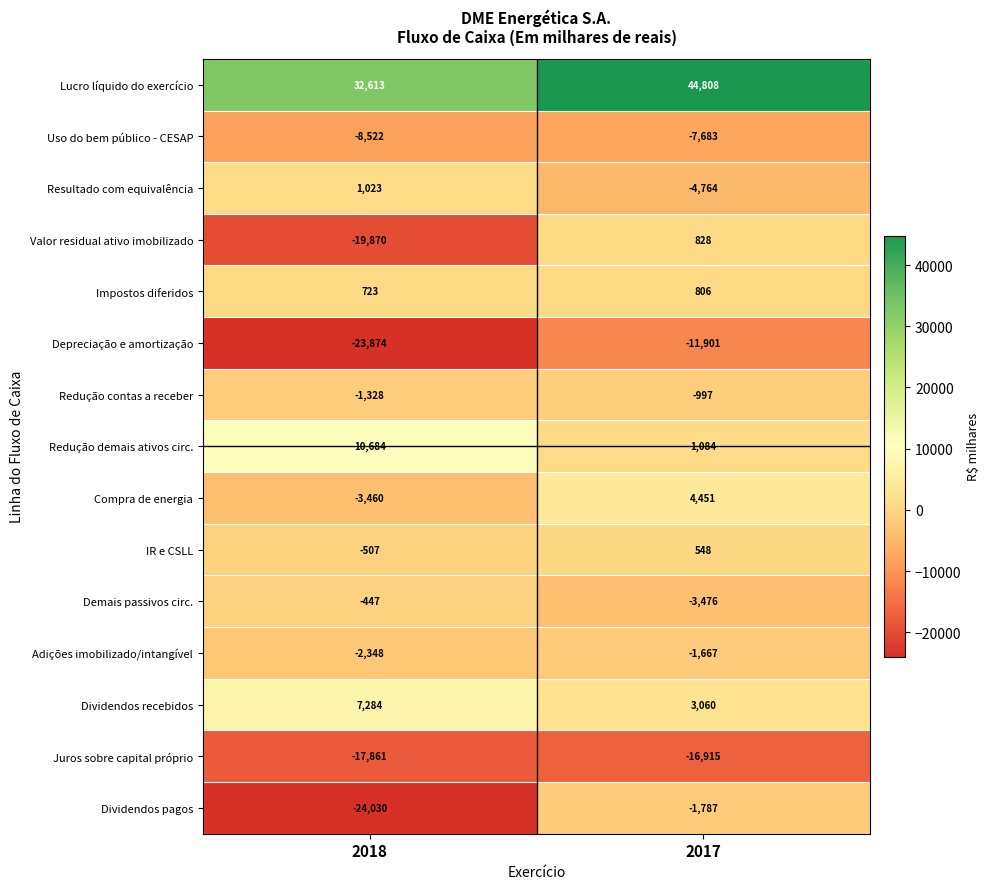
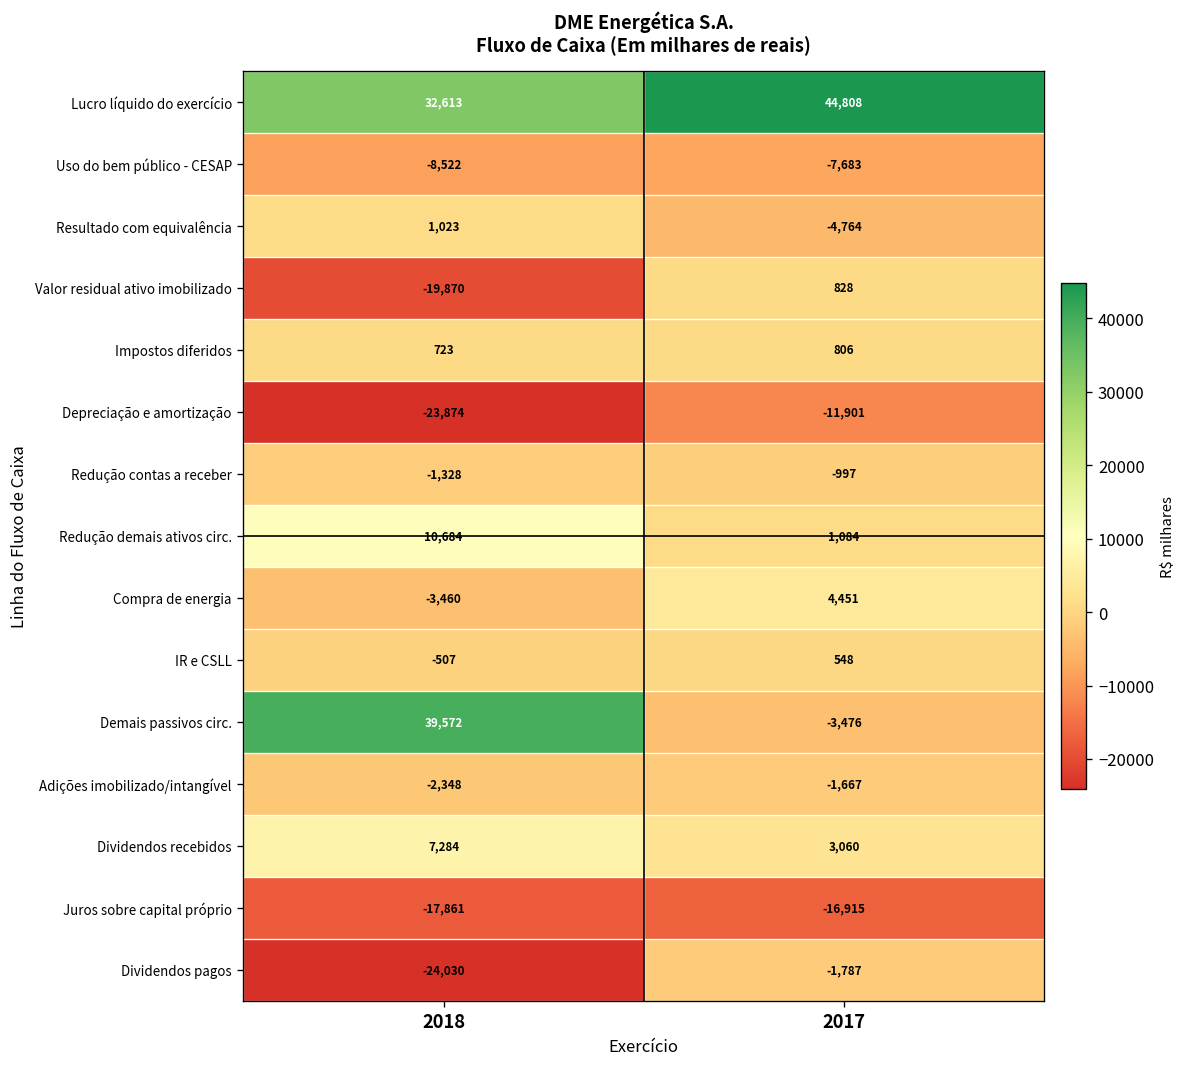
  {
    "Lucro líquido do exercício": {
      "2018": "32,613",
      "2017": "44,808"
    },
    "Uso do bem público - CESAP": {
      "2018": "-8,522",
      "2017": "-7,683"
    },
    "Resultado com equivalência": {
      "2018": "1,023",
      "2017": "-4,764"
    },
    "Valor residual ativo imobilizado": {
      "2018": "-19,870",
      "2017": "828"
    },
    "Impostos diferidos": {
      "2018": "723",
      "2017": "806"
    },
    "Depreciação e amortização": {
      "2018": "-23,874",
      "2017": "-11,901"
    },
    "Redução contas a receber": {
      "2018": "-1,328",
      "2017": "-997"
    },
    "Redução demais ativos circ.": {
      "2018": "10,684",
      "2017": "1,084"
    },
    "Compra de energia": {
      "2018": "-3,460",
      "2017": "4,451"
    },
    "IR e CSLL": {
      "2018": "-507",
      "2017": "548"
    },
    "Demais passivos circ.": {
-     "2018": "-447",
+     "2018": "39,572",
      "2017": "-3,476"
    },
    "Adições imobilizado/intangível": {
      "2018": "-2,348",
      "2017": "-1,667"
    },
    "Dividendos recebidos": {
      "2018": "7,284",
      "2017": "3,060"
    },
    "Juros sobre capital próprio": {
      "2018": "-17,861",
      "2017": "-16,915"
    },
    "Dividendos pagos": {
      "2018": "-24,030",
      "2017": "-1,787"
    }
  }
